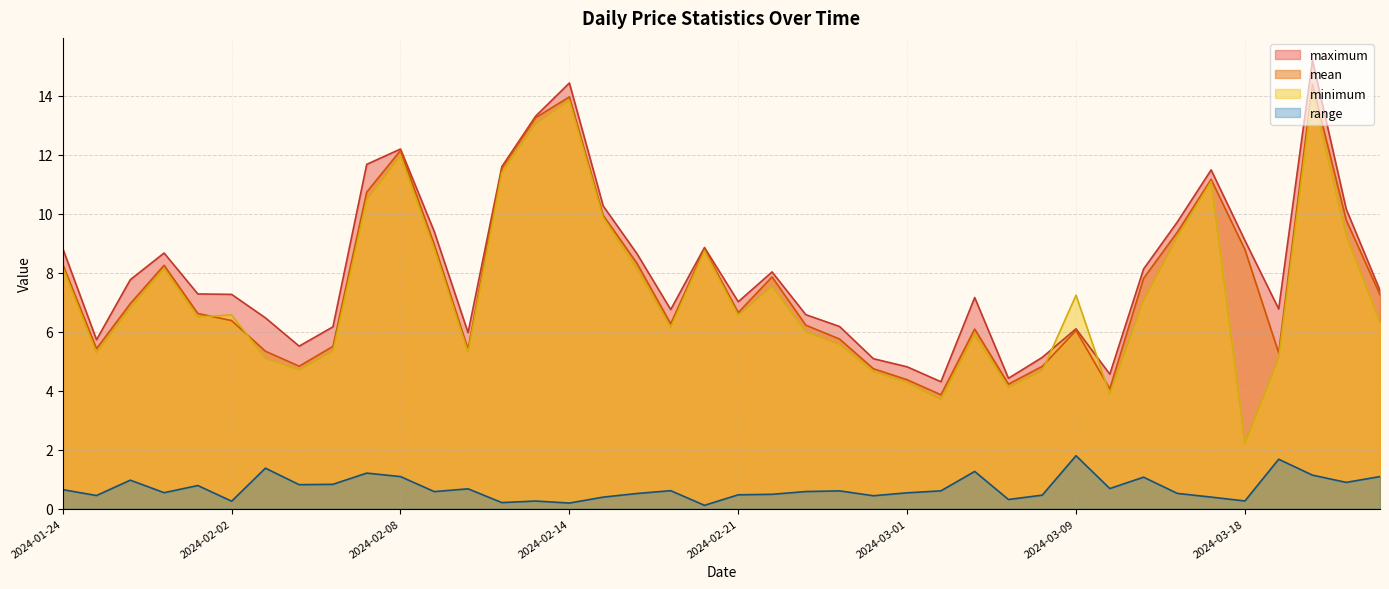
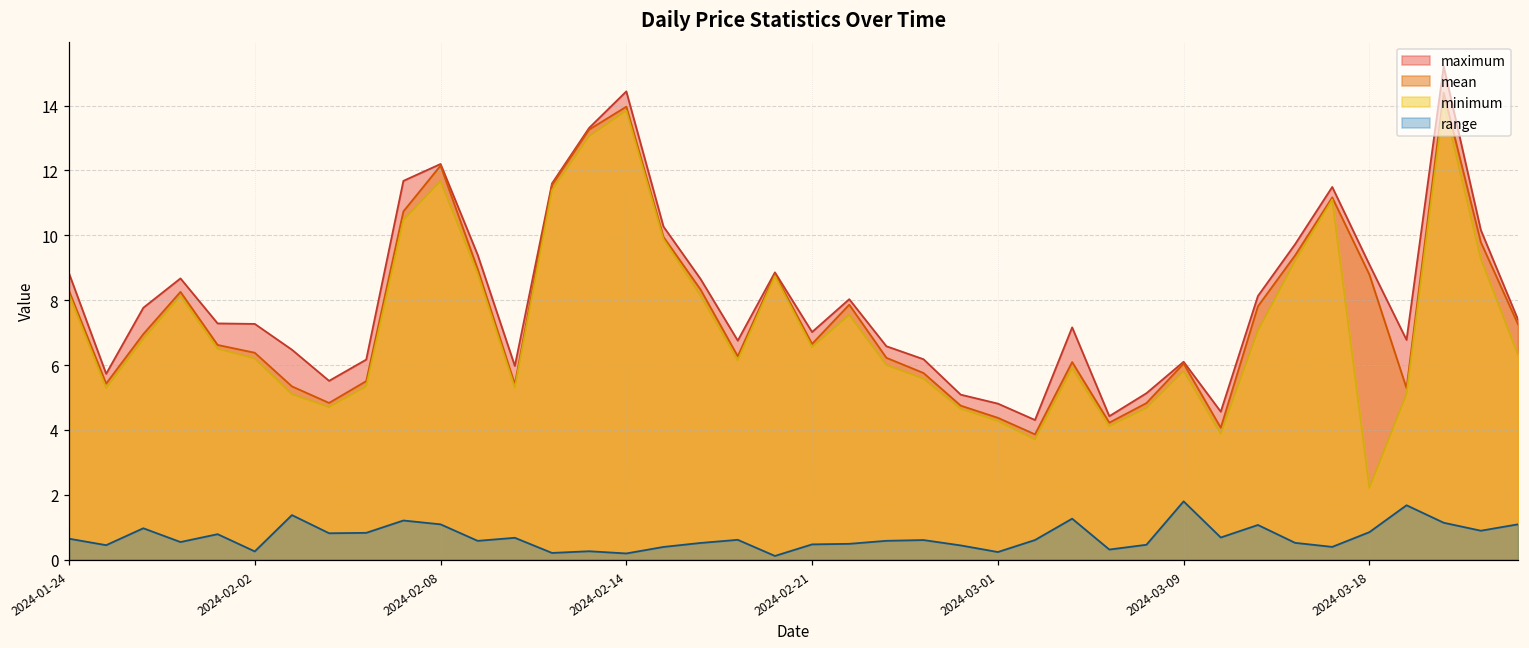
  {
    "minimum": {
      "2024-01-24": 8.2,
-     "2024-02-02": 6.6,
-     "2024-02-08": 12.0,
+     "2024-02-02": 6.2,
+     "2024-02-08": 11.7,
      "2024-02-14": 13.8,
      "2024-02-21": 6.5,
      "2024-03-01": 4.3,
-     "2024-03-09": 7.2,
+     "2024-03-09": 5.8,
      "2024-03-18": 2.2
    },
    "range": {
      "2024-01-24": 0.6,
      "2024-02-02": 0.3,
      "2024-02-08": 1.1,
      "2024-02-14": 0.2,
      "2024-02-21": 0.5,
-     "2024-03-01": 0.5,
+     "2024-03-01": 0.2,
      "2024-03-09": 1.8,
-     "2024-03-18": 0.3
+     "2024-03-18": 0.8
    }
  }
